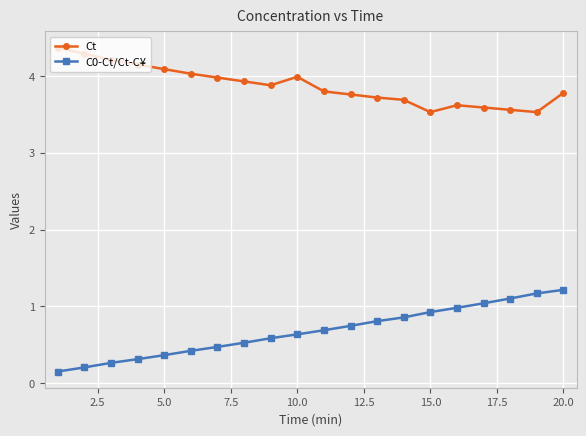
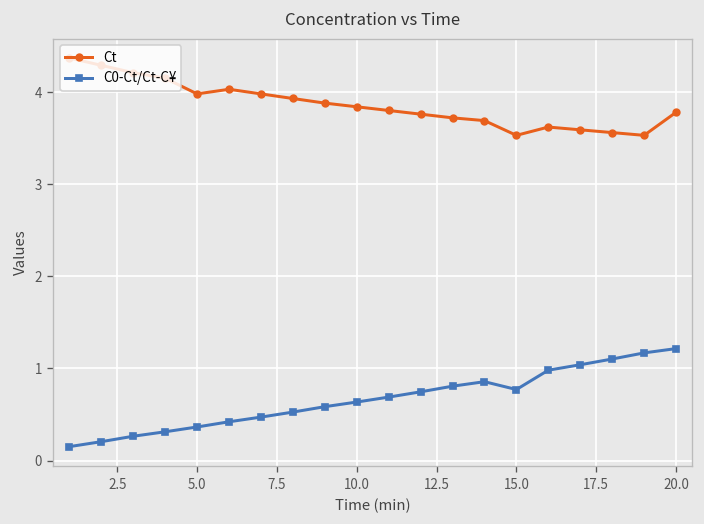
  {
    "Ct": {
-     "5.0": 4.1,
-     "10.0": 4.0,
+     "5.0": 4.0,
+     "10.0": 3.8,
      "15.0": 3.5,
      "20.0": 3.8
    },
    "C0-Ct/Ct-C¥": {
      "5.0": 0.4,
      "10.0": 0.6,
-     "15.0": 0.9,
+     "15.0": 0.8,
      "20.0": 1.2
    }
  }
